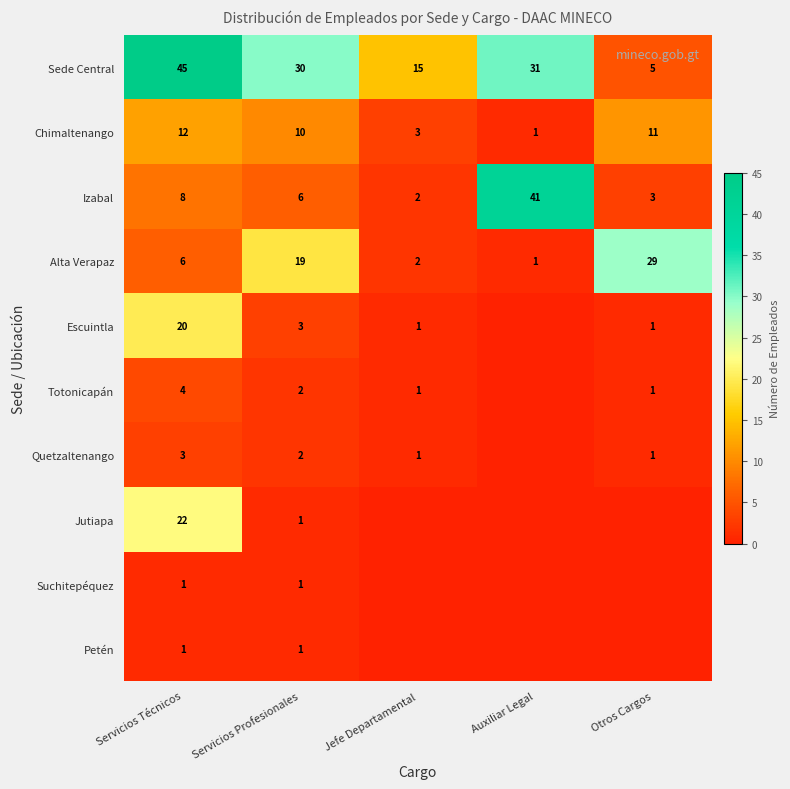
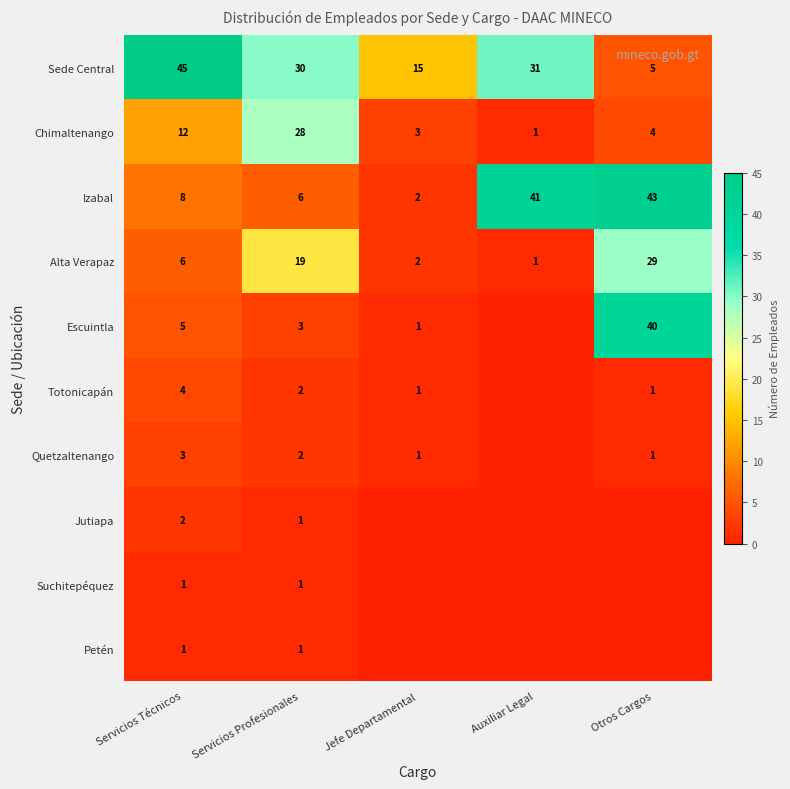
  {
    "Sede Central": {
      "Servicios Técnicos": 45,
      "Servicios Profesionales": 30,
      "Jefe Departamental": 15,
      "Auxiliar Legal": 31
    },
    "Chimaltenango": {
      "Servicios Técnicos": 12,
-     "Servicios Profesionales": 10,
+     "Servicios Profesionales": 28,
      "Jefe Departamental": 3,
      "Auxiliar Legal": 1,
-     "Otros Cargos": 11
+     "Otros Cargos": 4
    },
    "Izabal": {
      "Servicios Técnicos": 8,
      "Servicios Profesionales": 6,
      "Jefe Departamental": 2,
      "Auxiliar Legal": 41,
-     "Otros Cargos": 3
+     "Otros Cargos": 43
    },
    "Alta Verapaz": {
      "Servicios Técnicos": 6,
      "Servicios Profesionales": 19,
      "Jefe Departamental": 2,
      "Auxiliar Legal": 1,
      "Otros Cargos": 29
    },
    "Escuintla": {
-     "Servicios Técnicos": 20,
+     "Servicios Técnicos": 5,
      "Servicios Profesionales": 3,
      "Jefe Departamental": 1,
-     "Otros Cargos": 1
+     "Otros Cargos": 40
    },
    "Totonicapán": {
      "Servicios Técnicos": 4,
      "Servicios Profesionales": 2,
      "Jefe Departamental": 1,
      "Otros Cargos": 1
    },
    "Quetzaltenango": {
      "Servicios Técnicos": 3,
      "Servicios Profesionales": 2,
      "Jefe Departamental": 1,
      "Otros Cargos": 1
    },
    "Jutiapa": {
-     "Servicios Técnicos": 22,
+     "Servicios Técnicos": 2,
      "Servicios Profesionales": 1
    },
    "Suchitepéquez": {
      "Servicios Técnicos": 1,
      "Servicios Profesionales": 1
    },
    "Petén": {
      "Servicios Técnicos": 1,
      "Servicios Profesionales": 1
    }
  }
